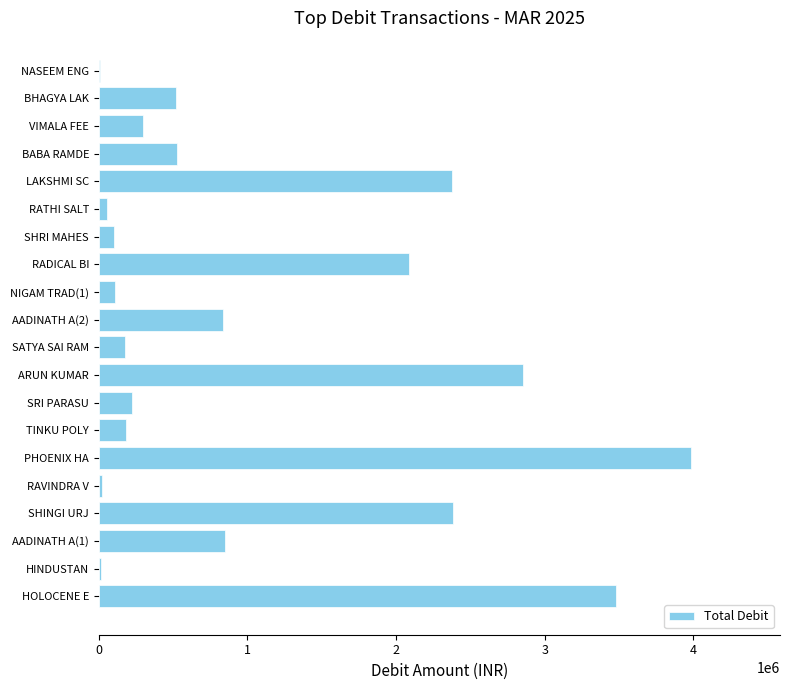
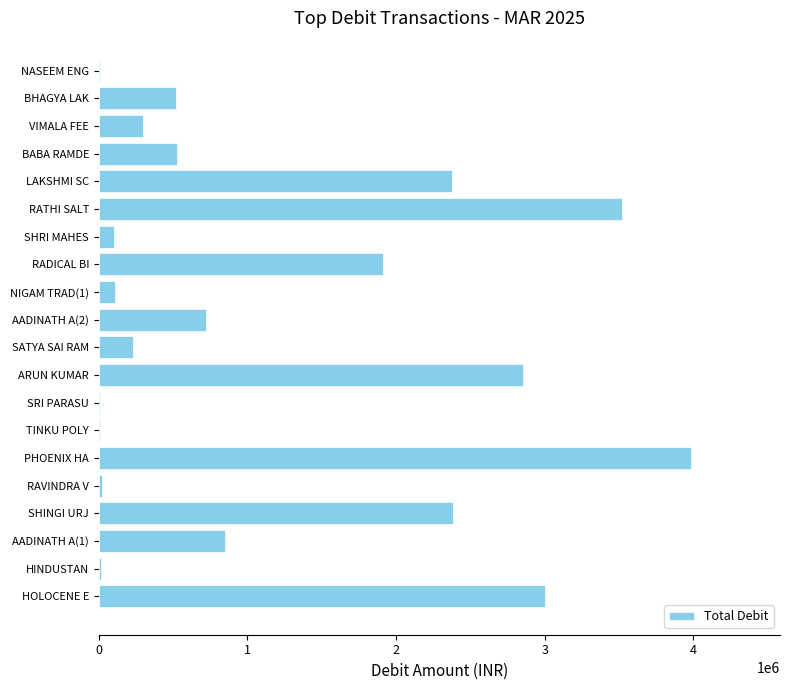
  {
    "BHAGYA LAK": 520000,
    "VIMALA FEE": 300000,
    "BABA RAMDE": 530000,
    "LAKSHMI SC": 2370000,
-   "RATHI SALT": 60000,
+   "RATHI SALT": 3520000,
    "SHRI MAHES": 100000,
-   "RADICAL BI": 2090000,
+   "RADICAL BI": 1910000,
    "NIGAM TRAD(1)": 110000,
-   "AADINATH A(2)": 830000,
-   "SATYA SAI RAM": 180000,
+   "AADINATH A(2)": 720000,
+   "SATYA SAI RAM": 230000,
    "ARUN KUMAR": 2860000,
-   "SRI PARASU": 230000,
-   "TINKU POLY": 190000,
+   "SRI PARASU": 10000,
+   "TINKU POLY": 10000,
    "PHOENIX HA": 3990000,
    "RAVINDRA V": 20000,
    "SHINGI URJ": 2380000,
    "AADINATH A(1)": 850000,
-   "HOLOCENE E": 3480000
+   "HOLOCENE E": 3000000
  }
